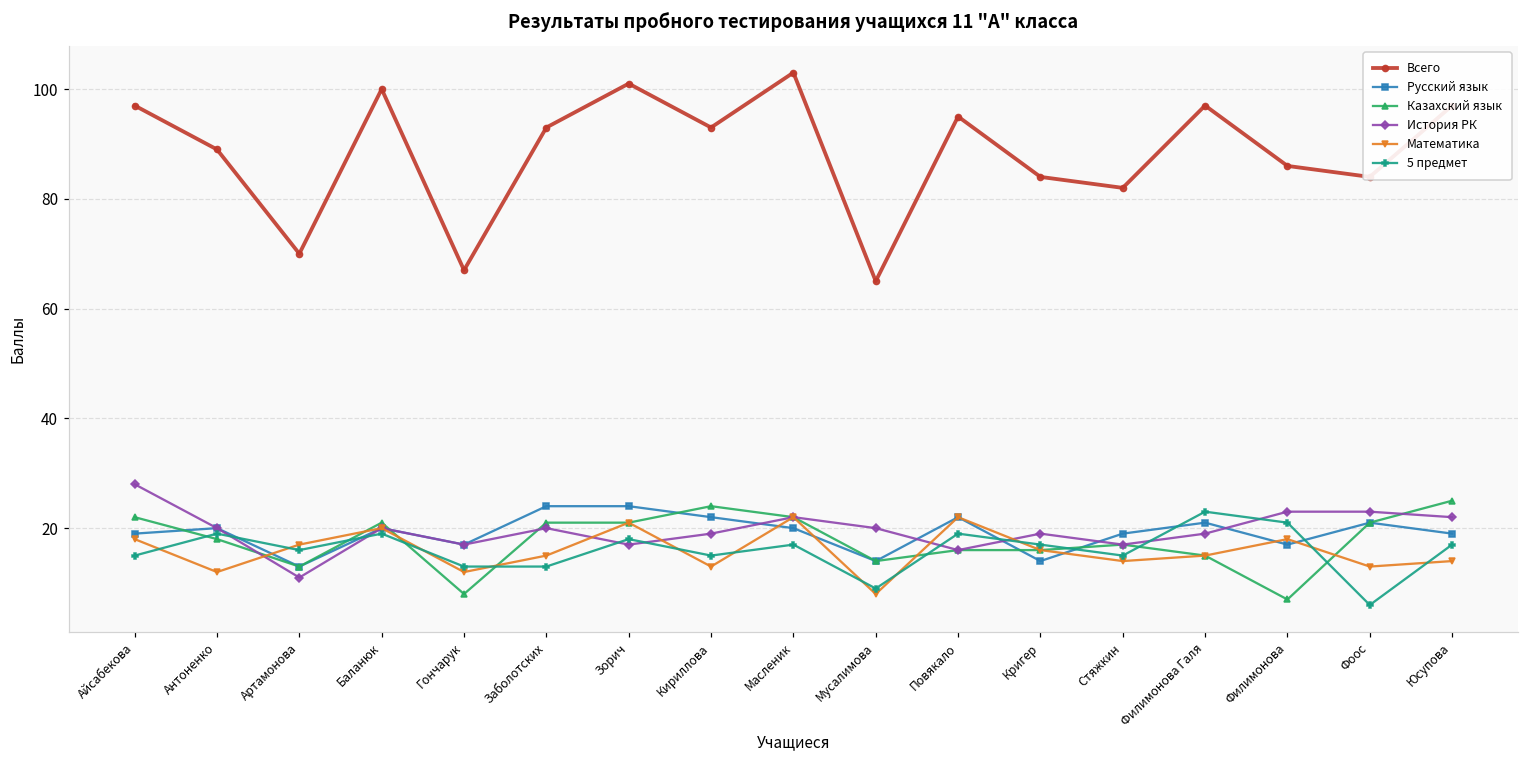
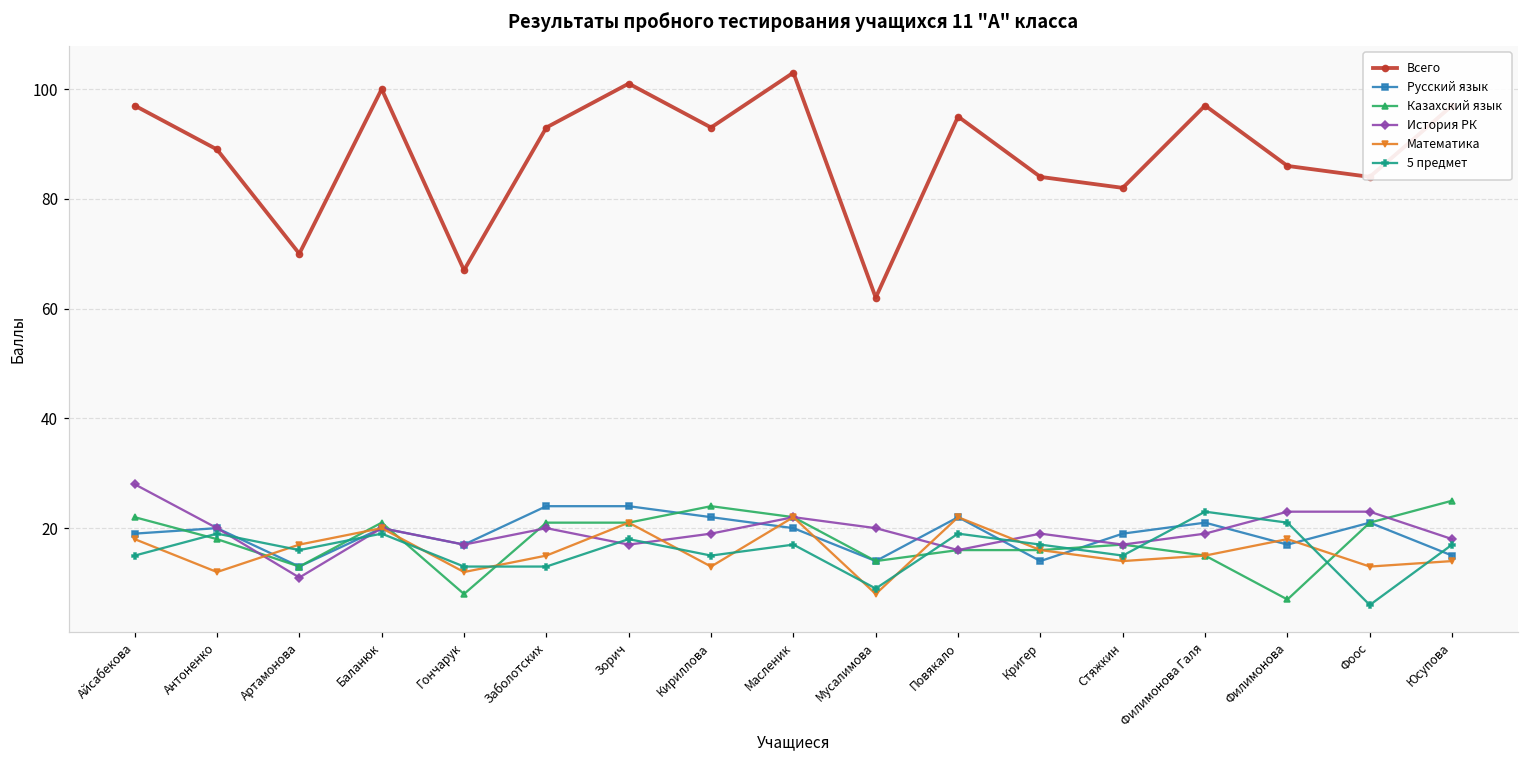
  {
    "Всего": {
      "Айсабекова": 97,
      "Антоненко": 89,
      "Артамонова": 70,
      "Баланюк": 100,
      "Гончарук": 67,
      "Заболотских": 93,
      "Зорич": 101,
      "Кириллова": 93,
      "Масленик": 103,
-     "Мусалимова": 65,
+     "Мусалимова": 62,
      "Повякало": 95,
      "Кригер": 84,
      "Стяжкин": 82,
      "Филимонова Галя": 97,
      "Филимонова": 86,
      "Фоос": 84
    },
    "Русский язык": {
      "Айсабекова": 19,
      "Заболотских": 24,
      "Зорич": 24,
      "Кириллова": 22,
      "Масленик": 20,
      "Кригер": 14,
      "Стяжкин": 19,
      "Филимонова Галя": 21,
      "Филимонова": 17,
-     "Юсупова": 19
+     "Юсупова": 15
    },
    "История РК": {
      "Айсабекова": 28,
      "Артамонова": 11,
      "Заболотских": 20,
      "Зорич": 17,
      "Кириллова": 19,
      "Мусалимова": 20,
      "Кригер": 19,
      "Филимонова Галя": 19,
      "Филимонова": 23,
      "Фоос": 23,
-     "Юсупова": 22
+     "Юсупова": 18
    },
    "Математика": {
      "Айсабекова": 18,
      "Антоненко": 12,
      "Артамонова": 17,
      "Гончарук": 12,
      "Заболотских": 15,
      "Кириллова": 13,
      "Мусалимова": 8,
      "Стяжкин": 14,
      "Филимонова": 18,
      "Фоос": 13,
      "Юсупова": 14
    }
  }
